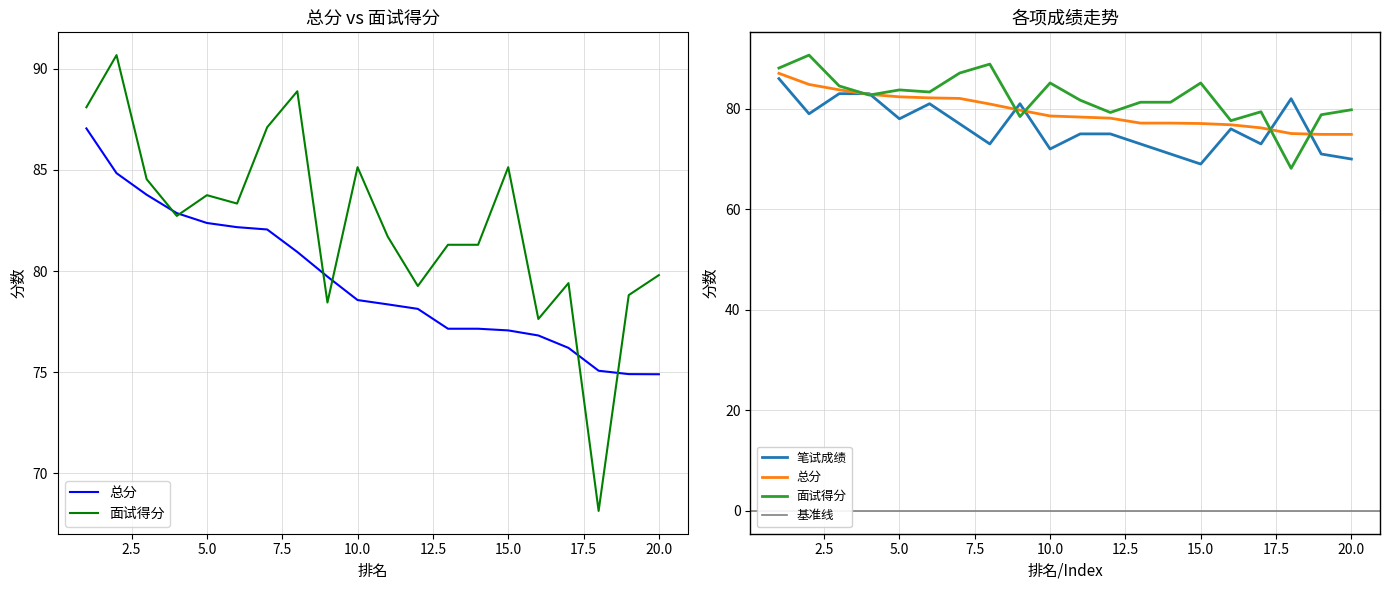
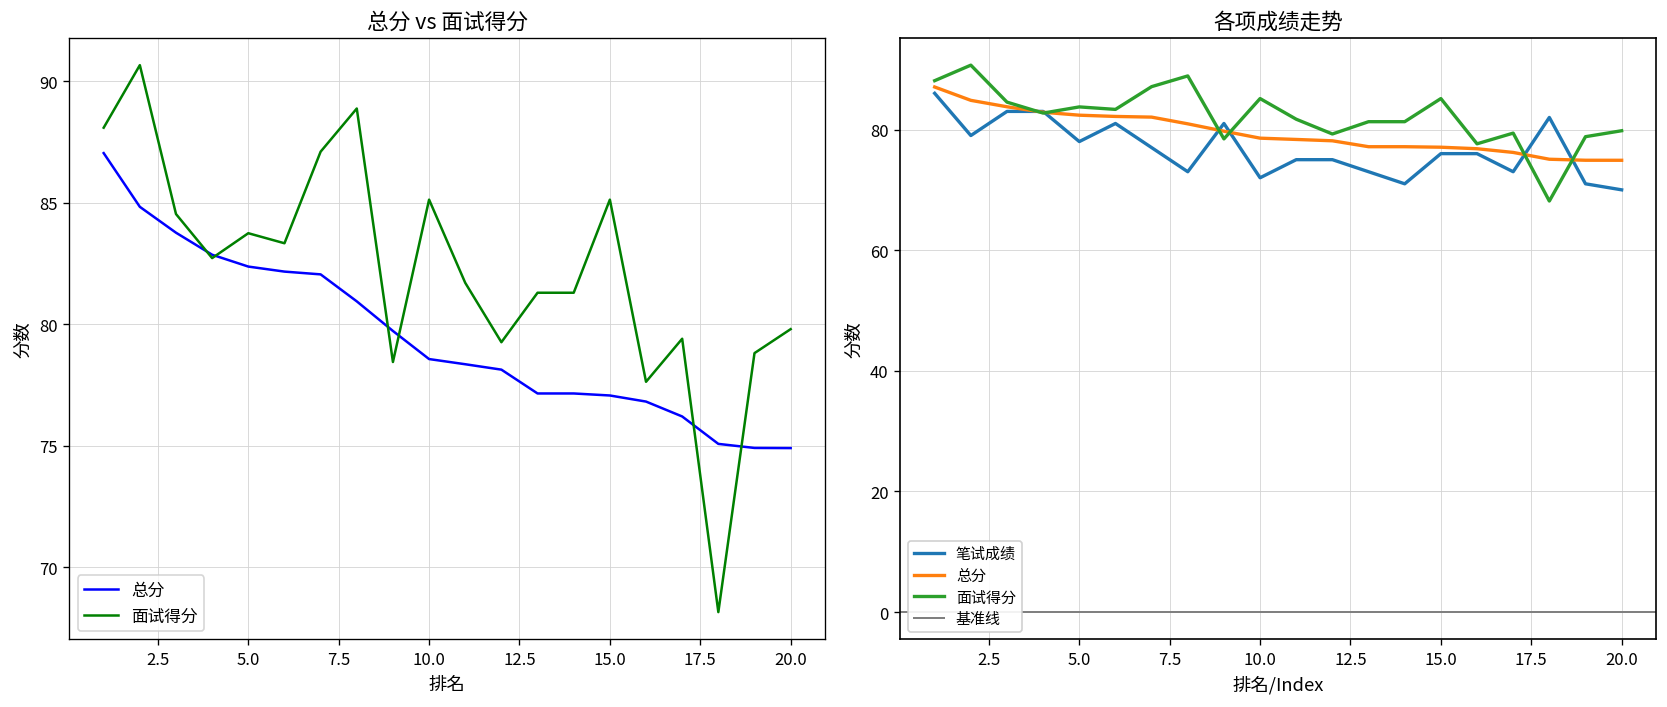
  {
    "各项成绩走势": {
      "笔试成绩": {
        "5.0": 78,
        "10.0": 72,
-       "15.0": 69,
+       "15.0": 76,
        "20.0": 70
      },
      "总分": {
        "5.0": 82,
        "10.0": 79,
        "15.0": 77,
        "20.0": 75
      },
      "面试得分": {
        "5.0": 84,
        "10.0": 85,
        "15.0": 85,
        "20.0": 80
      }
    }
  }
